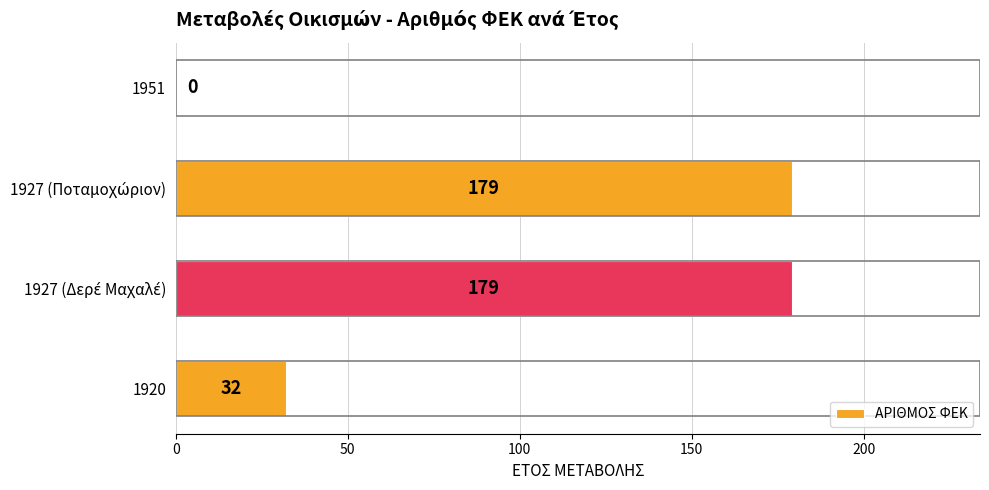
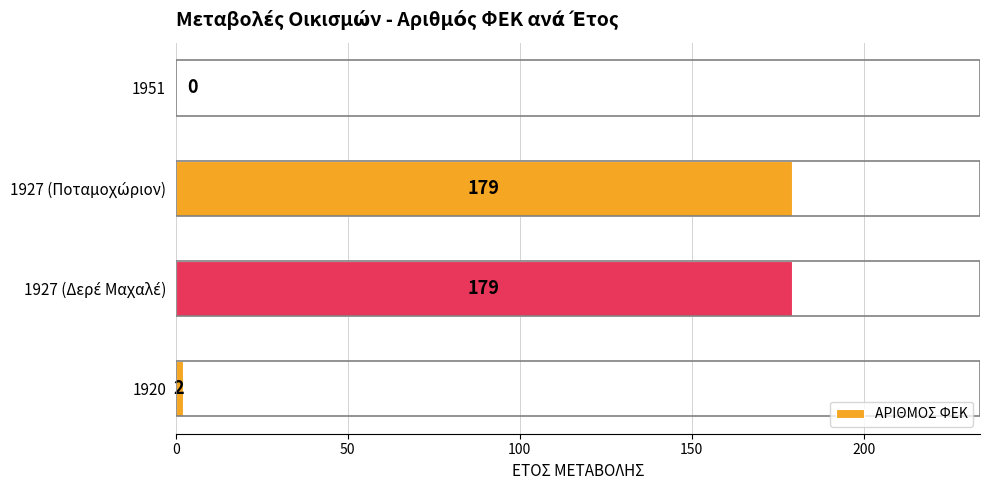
  {
    "1951": 0,
    "1927 (Ποταμοχώριον)": 179,
    "1927 (Δερέ Μαχαλέ)": 179,
-   "1920": 32
+   "1920": 2
  }
